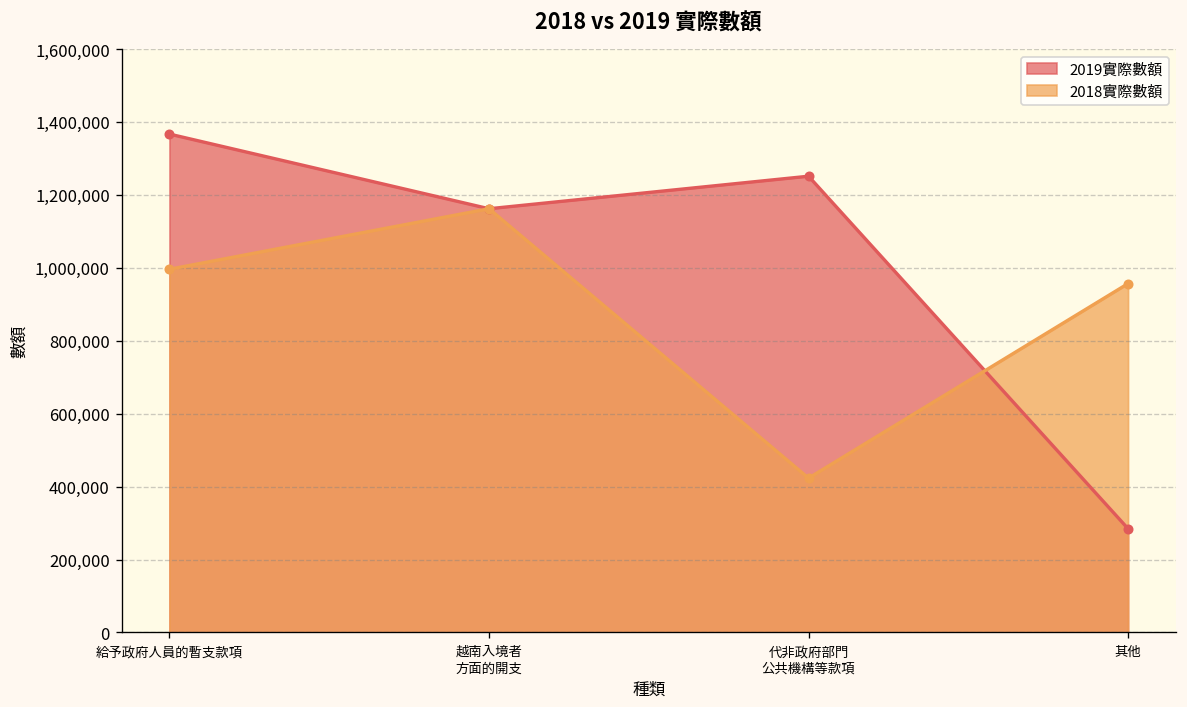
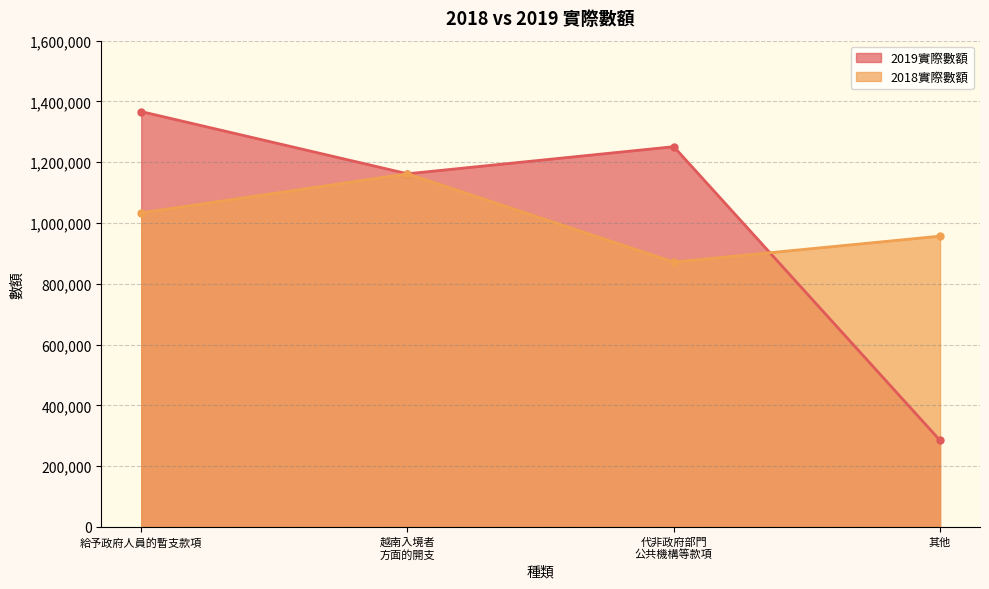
  {
    "2019實際數額": {
      "給予政府人員的暫支款項": "1,370,000",
      "代非政府部門 公共機構等款項": "1,250,000",
      "其他": "280,000"
    },
    "2018實際數額": {
-     "給予政府人員的暫支款項": "1,000,000",
-     "代非政府部門 公共機構等款項": "420,000",
+     "給予政府人員的暫支款項": "1,030,000",
+     "代非政府部門 公共機構等款項": "870,000",
      "其他": "960,000"
    }
  }
